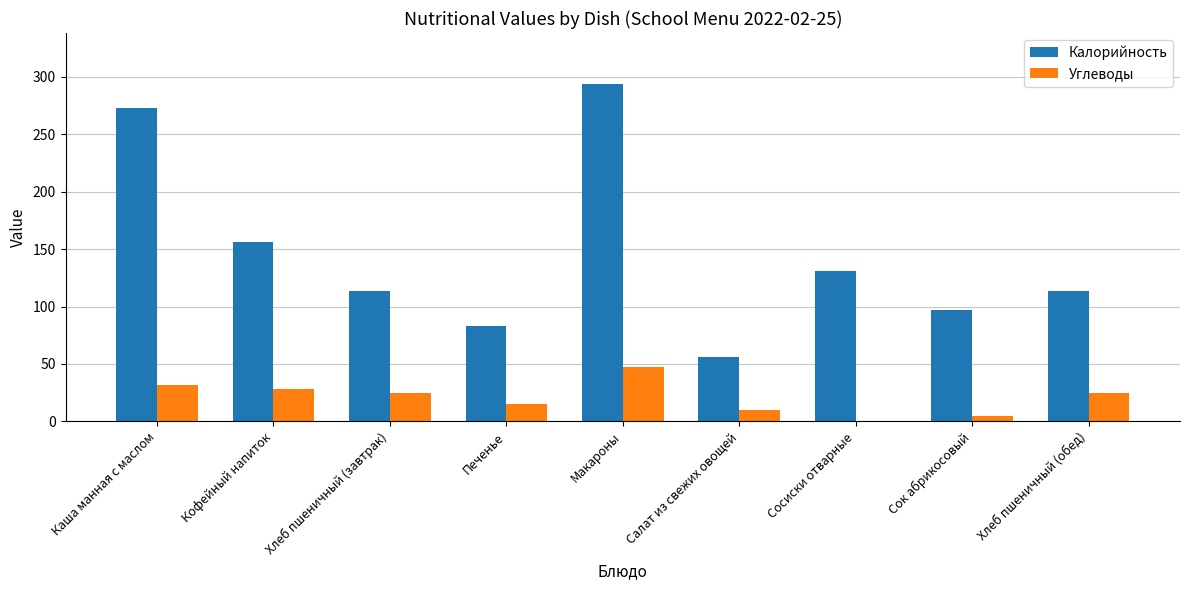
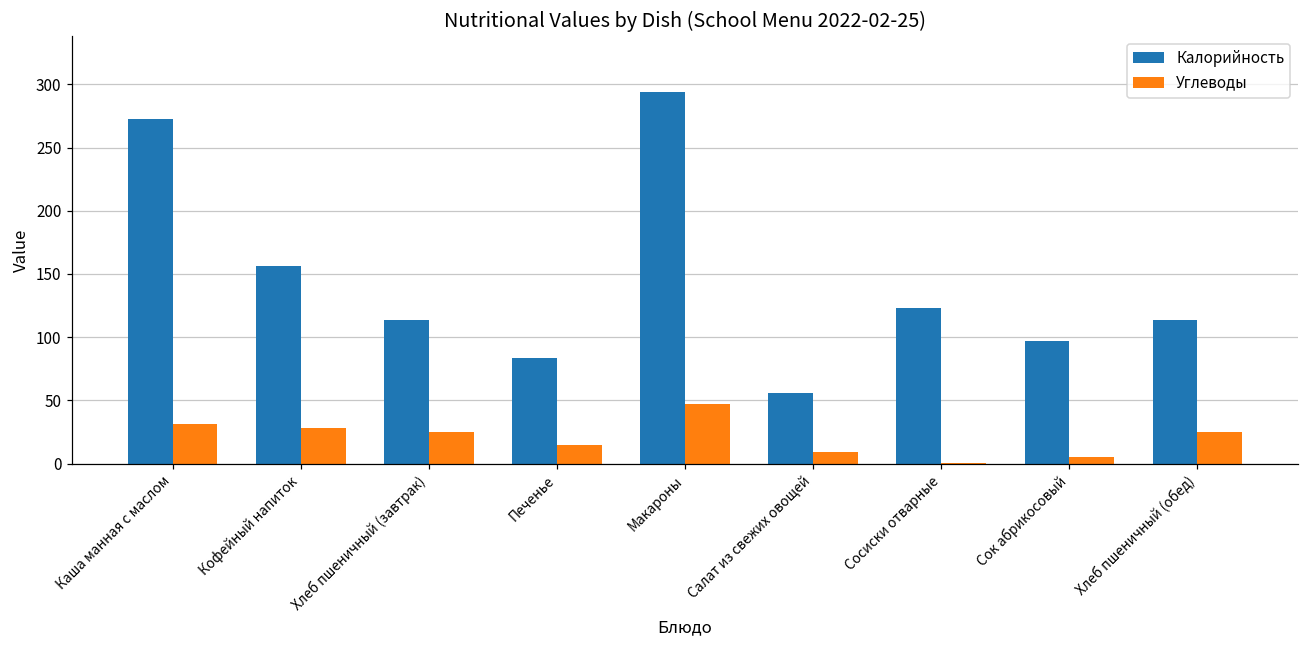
  {
    "Калорийность": {
      "Каша манная с маслом": 273,
      "Кофейный напиток": 156,
      "Хлеб пшеничный (завтрак)": 113,
      "Печенье": 83,
      "Макароны": 294,
      "Салат из свежих овощей": 56,
-     "Сосиски отварные": 131,
+     "Сосиски отварные": 123,
      "Сок абрикосовый": 97,
      "Хлеб пшеничный (обед)": 113
    },
    "Углеводы": {
      "Каша манная с маслом": 32,
      "Кофейный напиток": 28,
      "Хлеб пшеничный (завтрак)": 25,
      "Печенье": 15,
      "Макароны": 47,
      "Салат из свежих овощей": 10,
      "Сок абрикосовый": 5,
      "Хлеб пшеничный (обед)": 25
    }
  }
